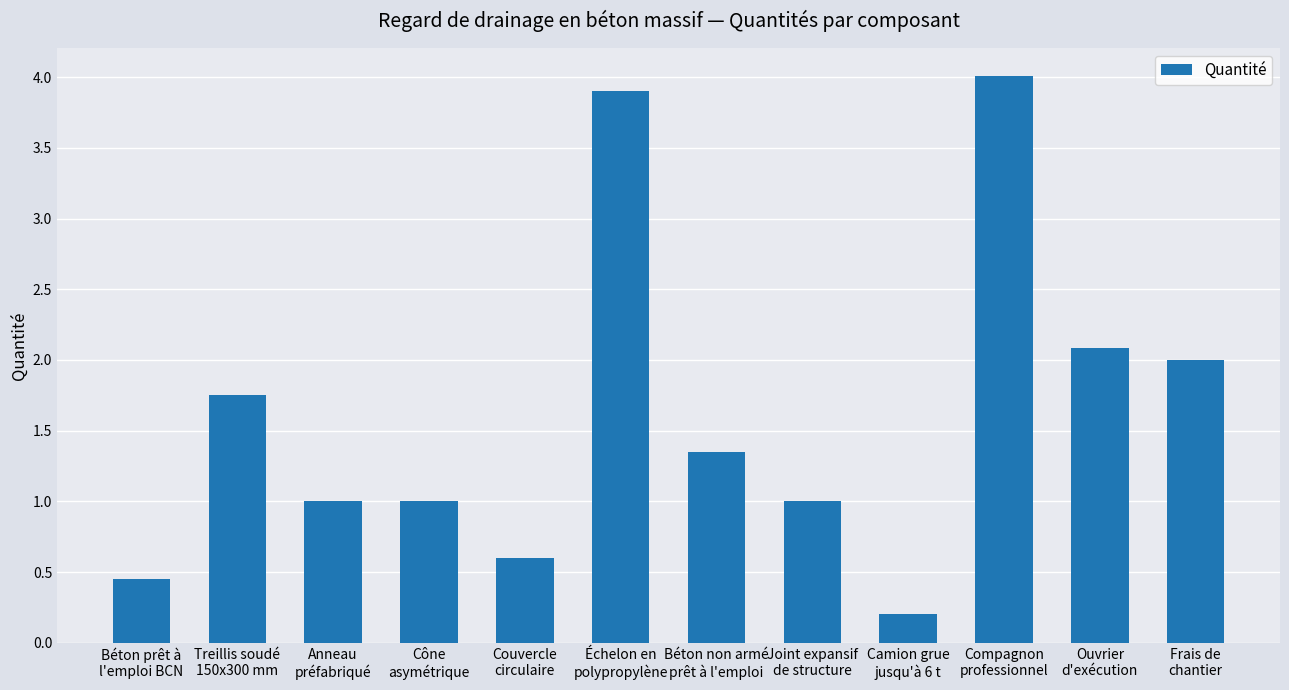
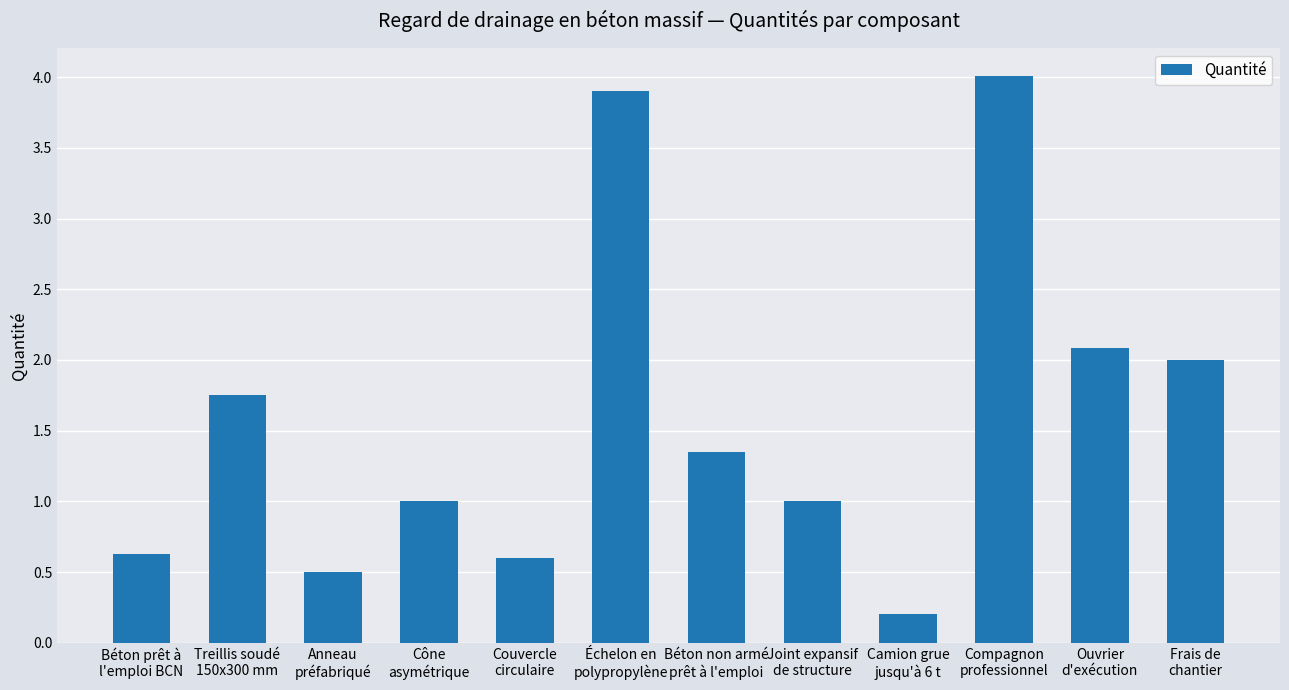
  {
-   "Béton prêt à l'emploi BCN": 0.45,
+   "Béton prêt à l'emploi BCN": 0.63,
    "Treillis soudé 150x300 mm": 1.75,
-   "Anneau préfabriqué": 1.0,
+   "Anneau préfabriqué": 0.5,
    "Cône asymétrique": 1.00,
    "Couvercle circulaire": 0.60,
    "Échelon en polypropylène": 3.90,
    "Béton non armé prêt à l'emploi": 1.35,
    "Joint expansif de structure": 1.00,
    "Camion grue jusqu'à 6 t": 0.20,
    "Compagnon professionnel": 4.01,
    "Ouvrier d'exécution": 2.08,
    "Frais de chantier": 2.00
  }
